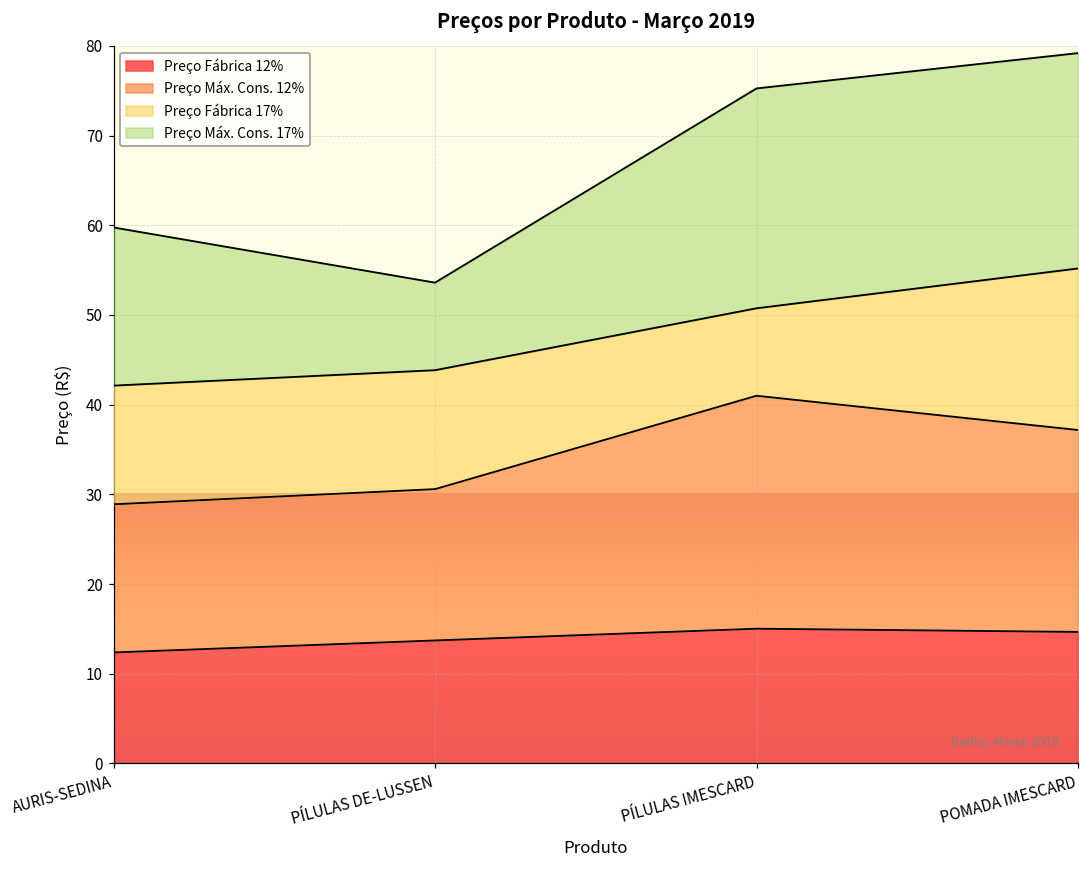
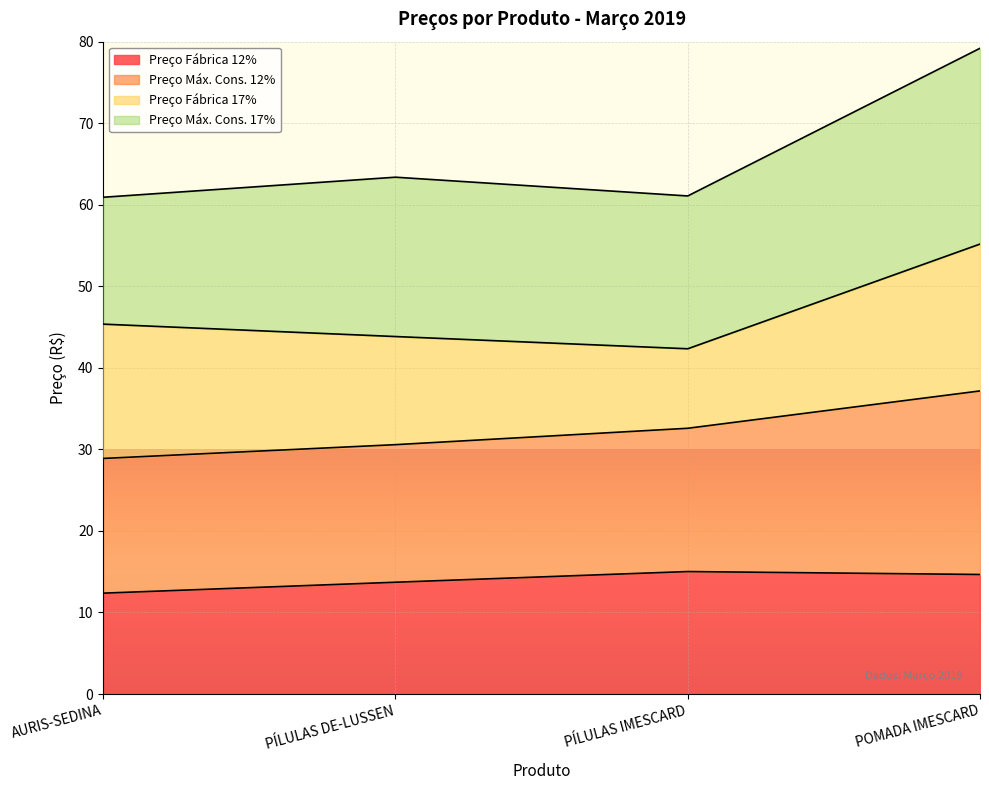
  {
    "Preço Fábrica 12%": {
      "AURIS-SEDINA": 12,
      "PÍLULAS DE-LUSSEN": 14,
      "PÍLULAS IMESCARD": 15,
      "POMADA IMESCARD": 15
    },
    "Preço Máx. Cons. 12%": {
      "AURIS-SEDINA": 17,
      "PÍLULAS DE-LUSSEN": 17,
-     "PÍLULAS IMESCARD": 26,
+     "PÍLULAS IMESCARD": 18,
      "POMADA IMESCARD": 23
    },
    "Preço Fábrica 17%": {
-     "AURIS-SEDINA": 13,
+     "AURIS-SEDINA": 16,
      "PÍLULAS DE-LUSSEN": 13,
      "PÍLULAS IMESCARD": 10,
      "POMADA IMESCARD": 18
    },
    "Preço Máx. Cons. 17%": {
-     "AURIS-SEDINA": 18,
-     "PÍLULAS DE-LUSSEN": 10,
-     "PÍLULAS IMESCARD": 25,
+     "AURIS-SEDINA": 16,
+     "PÍLULAS DE-LUSSEN": 20,
+     "PÍLULAS IMESCARD": 19,
      "POMADA IMESCARD": 24
    }
  }
